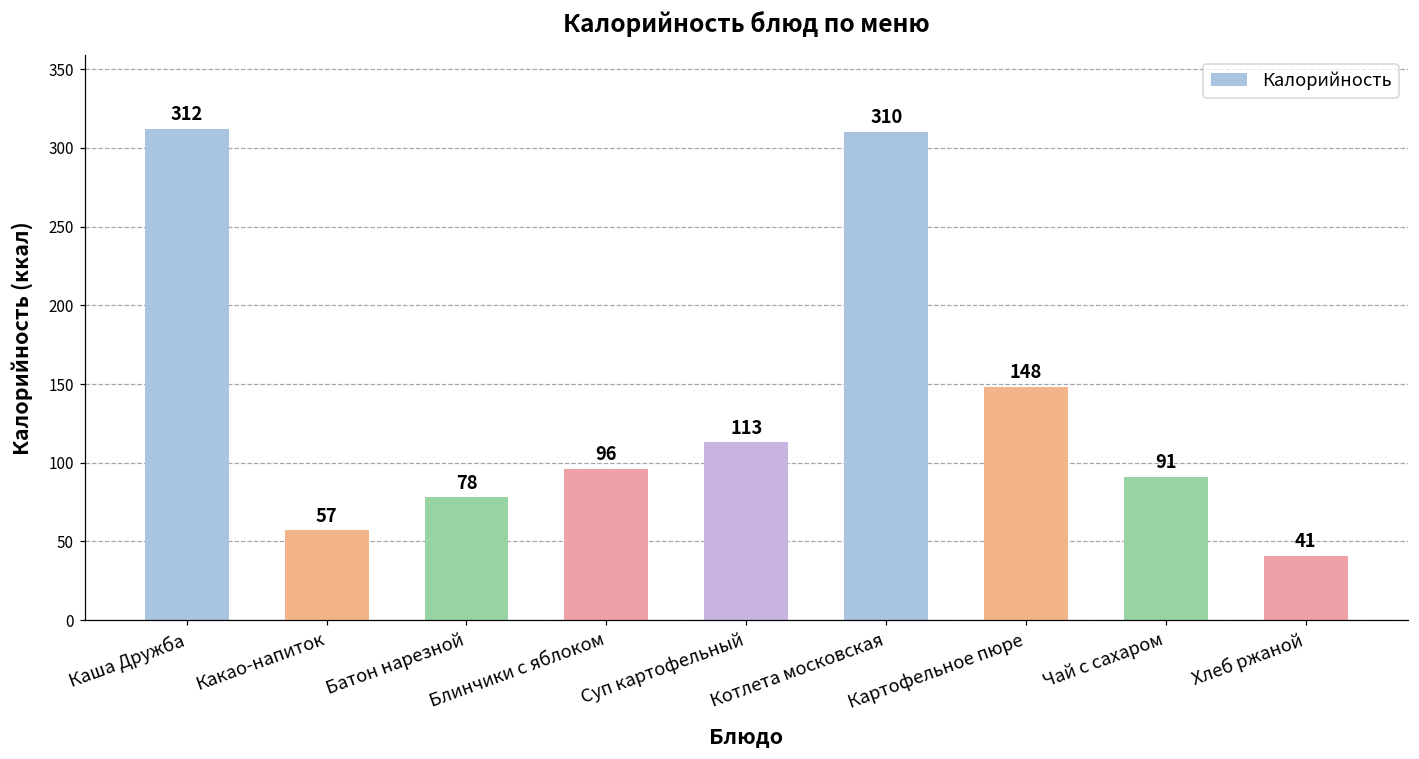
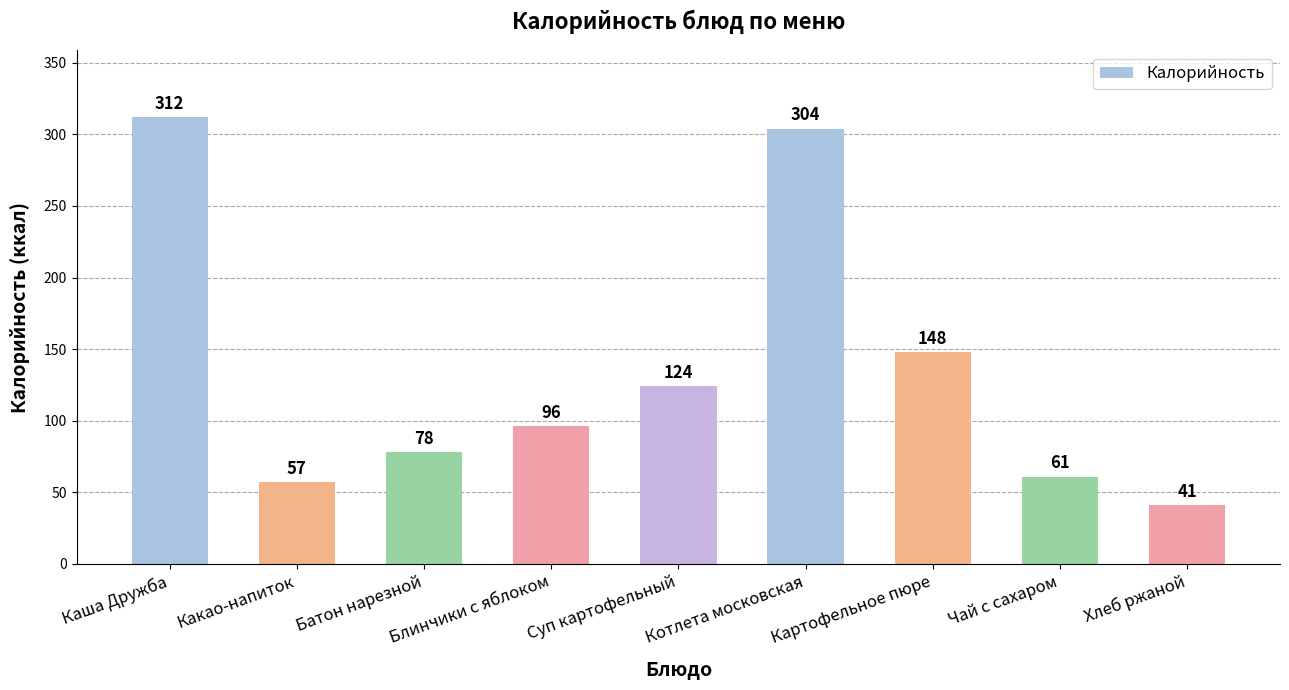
  {
    "Каша Дружба": 312,
    "Какао-напиток": 57,
    "Батон нарезной": 78,
    "Блинчики с яблоком": 96,
-   "Суп картофельный": 113,
-   "Котлета московская": 310,
+   "Суп картофельный": 124,
+   "Котлета московская": 304,
    "Картофельное пюре": 148,
-   "Чай с сахаром": 91,
+   "Чай с сахаром": 61,
    "Хлеб ржаной": 41
  }
